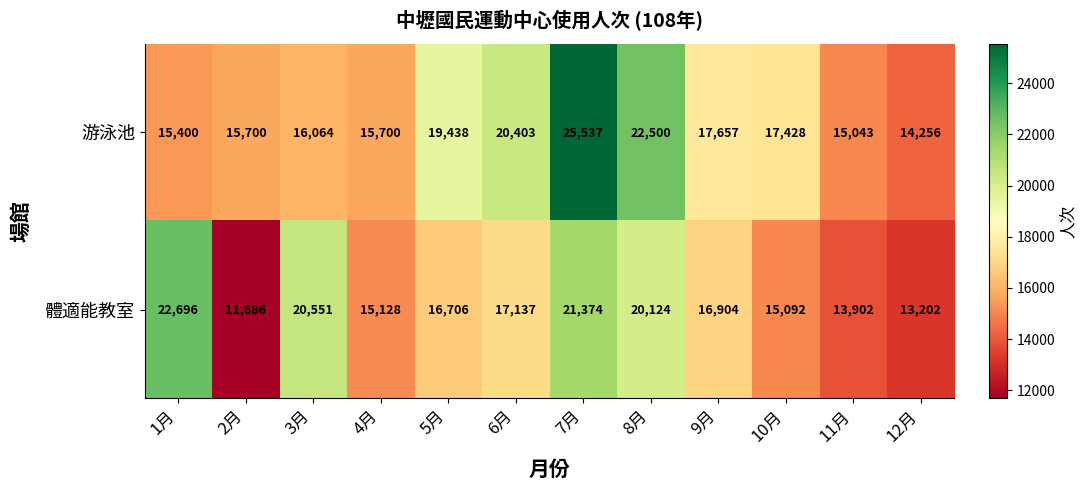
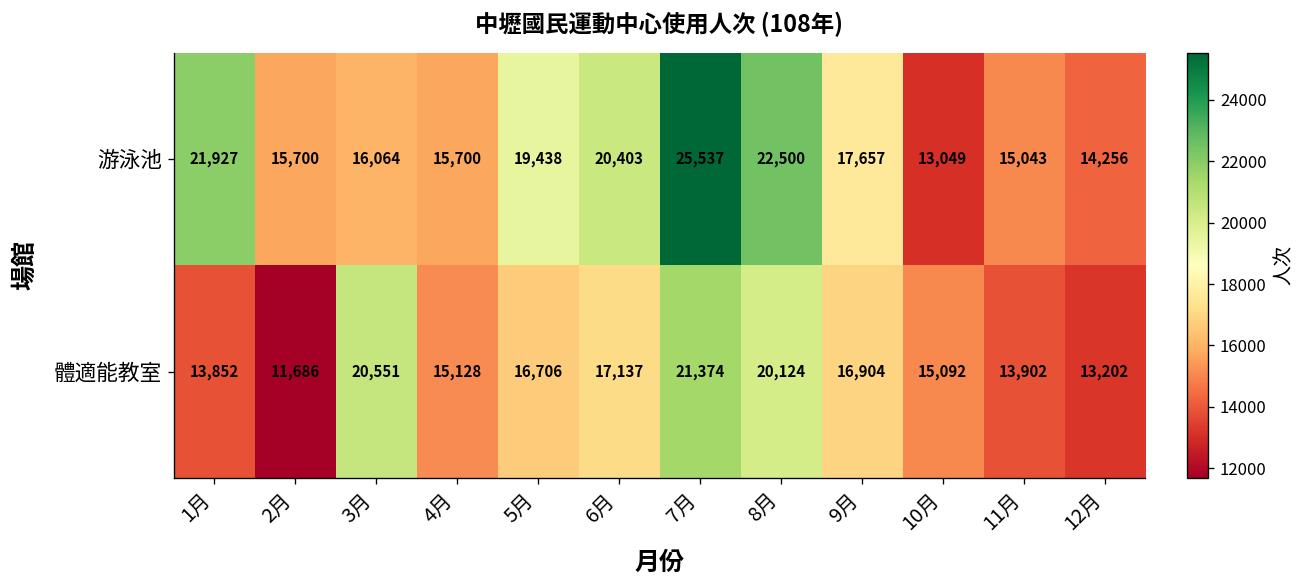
  {
    "游泳池": {
-     "1月": "15,400",
+     "1月": "21,927",
      "2月": "15,700",
      "3月": "16,064",
      "4月": "15,700",
      "5月": "19,438",
      "6月": "20,403",
      "7月": "25,537",
      "8月": "22,500",
      "9月": "17,657",
-     "10月": "17,428",
+     "10月": "13,049",
      "11月": "15,043",
      "12月": "14,256"
    },
    "體適能教室": {
-     "1月": "22,696",
+     "1月": "13,852",
      "2月": "11,686",
      "3月": "20,551",
      "4月": "15,128",
      "5月": "16,706",
      "6月": "17,137",
      "7月": "21,374",
      "8月": "20,124",
      "9月": "16,904",
      "10月": "15,092",
      "11月": "13,902",
      "12月": "13,202"
    }
  }
